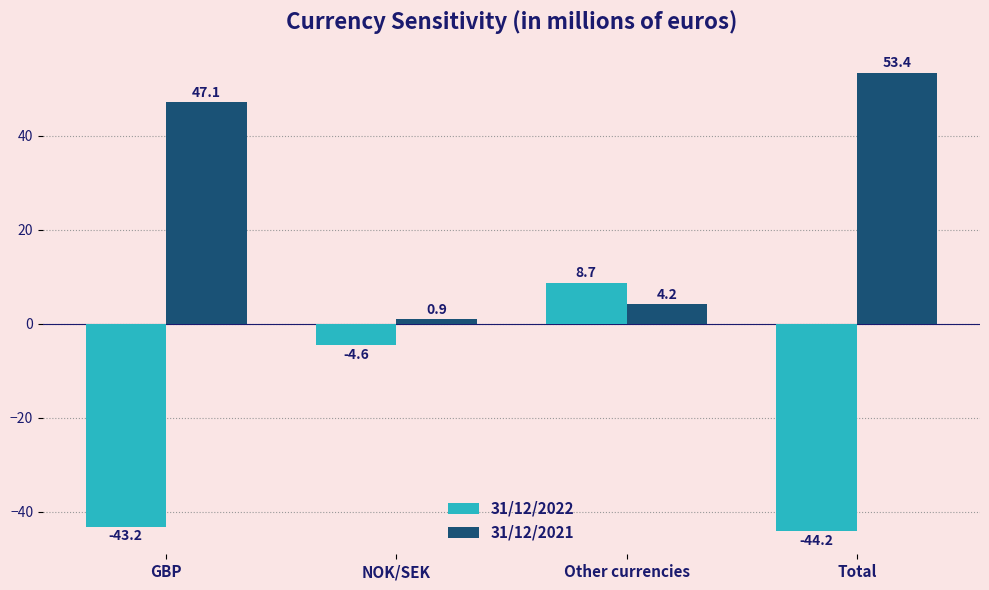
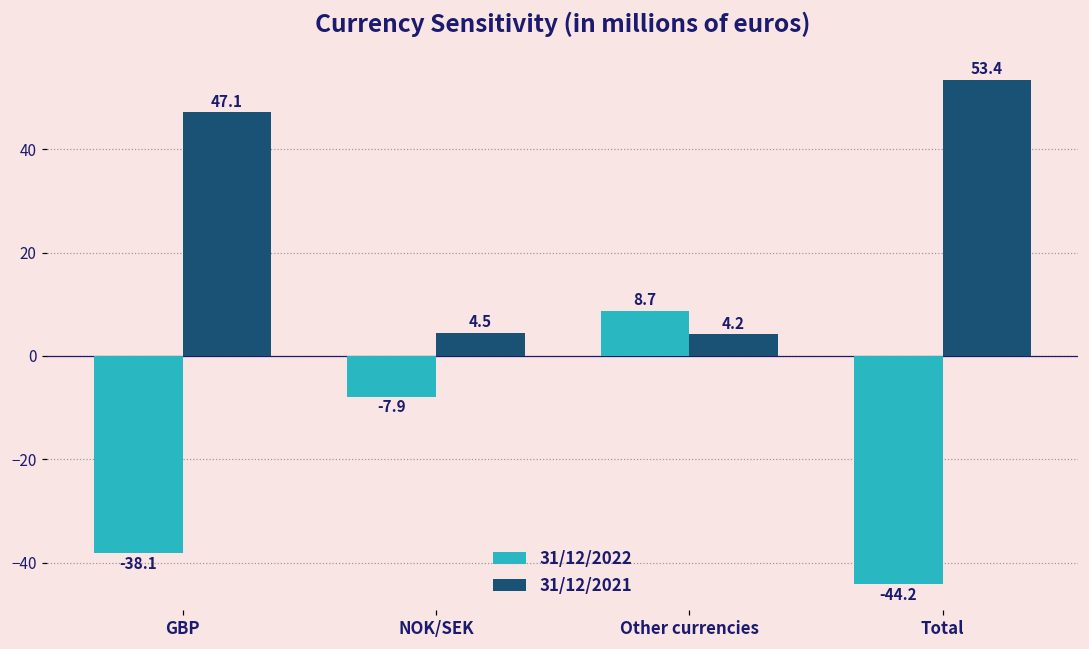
  {
    "31/12/2022": {
-     "GBP": -43.2,
-     "NOK/SEK": -4.6,
+     "GBP": -38.1,
+     "NOK/SEK": -7.9,
      "Other currencies": 8.7,
      "Total": -44.2
    },
    "31/12/2021": {
      "GBP": 47.1,
-     "NOK/SEK": 0.9,
+     "NOK/SEK": 4.5,
      "Other currencies": 4.2,
      "Total": 53.4
    }
  }
